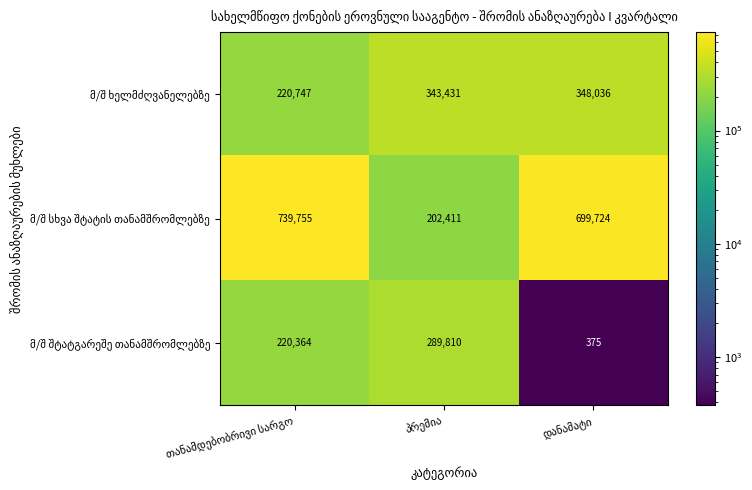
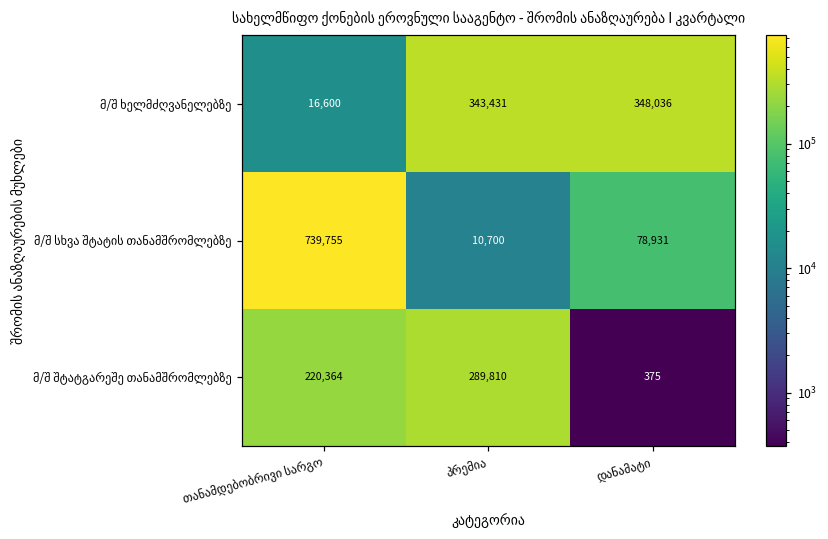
  {
    "მ/შ ხელმძღვანელებზე": {
-     "თანამდებობრივი სარგო": "220,747",
+     "თანამდებობრივი სარგო": "16,600",
      "პრემია": "343,431",
      "დანამატი": "348,036"
    },
    "მ/შ სხვა შტატის თანამშრომლებზე": {
      "თანამდებობრივი სარგო": "739,755",
-     "პრემია": "202,411",
-     "დანამატი": "699,724"
+     "პრემია": "10,700",
+     "დანამატი": "78,931"
    },
    "მ/შ შტატგარეშე თანამშრომლებზე": {
      "თანამდებობრივი სარგო": "220,364",
      "პრემია": "289,810",
      "დანამატი": "375"
    }
  }
